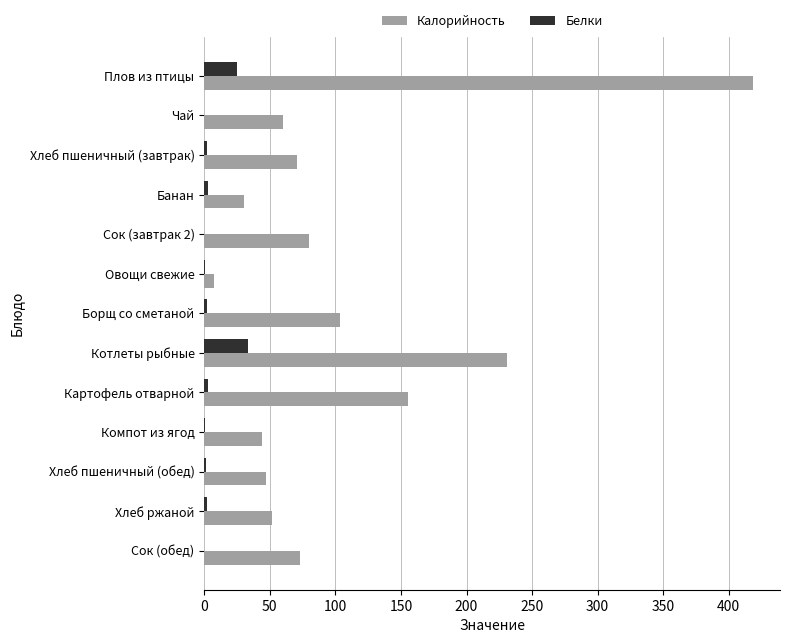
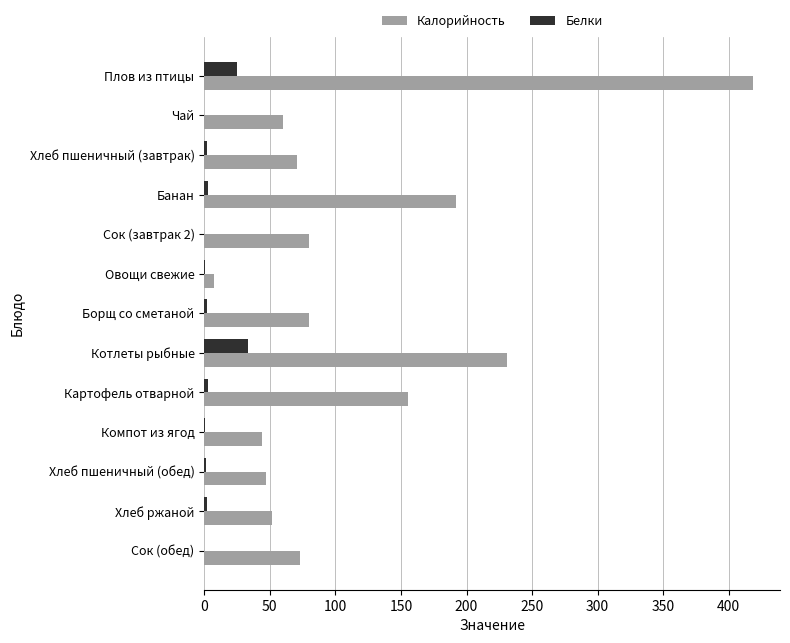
  {
    "Калорийность": {
      "Плов из птицы": 418,
      "Чай": 60,
      "Хлеб пшеничный (завтрак)": 71,
-     "Банан": 30,
+     "Банан": 192,
      "Сок (завтрак 2)": 80,
      "Овощи свежие": 7,
-     "Борщ со сметаной": 104,
+     "Борщ со сметаной": 80,
      "Котлеты рыбные": 231,
      "Картофель отварной": 155,
      "Компот из ягод": 44,
      "Хлеб пшеничный (обед)": 47,
      "Хлеб ржаной": 52,
      "Сок (обед)": 73
    },
    "Белки": {
      "Плов из птицы": 25,
      "Хлеб пшеничный (завтрак)": 2,
      "Банан": 3,
      "Сок (завтрак 2)": 0,
      "Котлеты рыбные": 33,
      "Картофель отварной": 3,
      "Хлеб ржаной": 2,
      "Сок (обед)": 0
    }
  }
